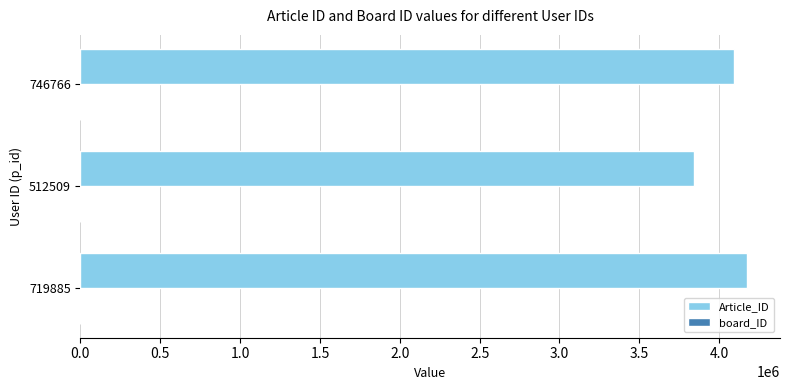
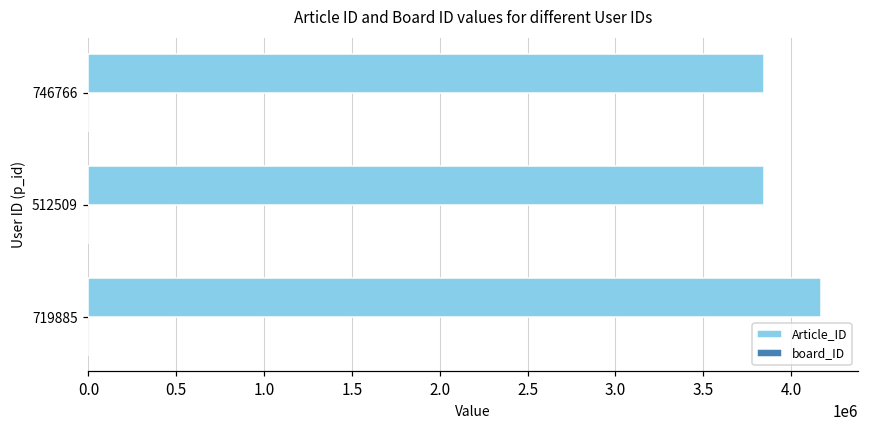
  {
    "Article_ID": {
-     "746766": 4090000,
+     "746766": 3850000,
      "512509": 3840000,
      "719885": 4170000
    }
  }
